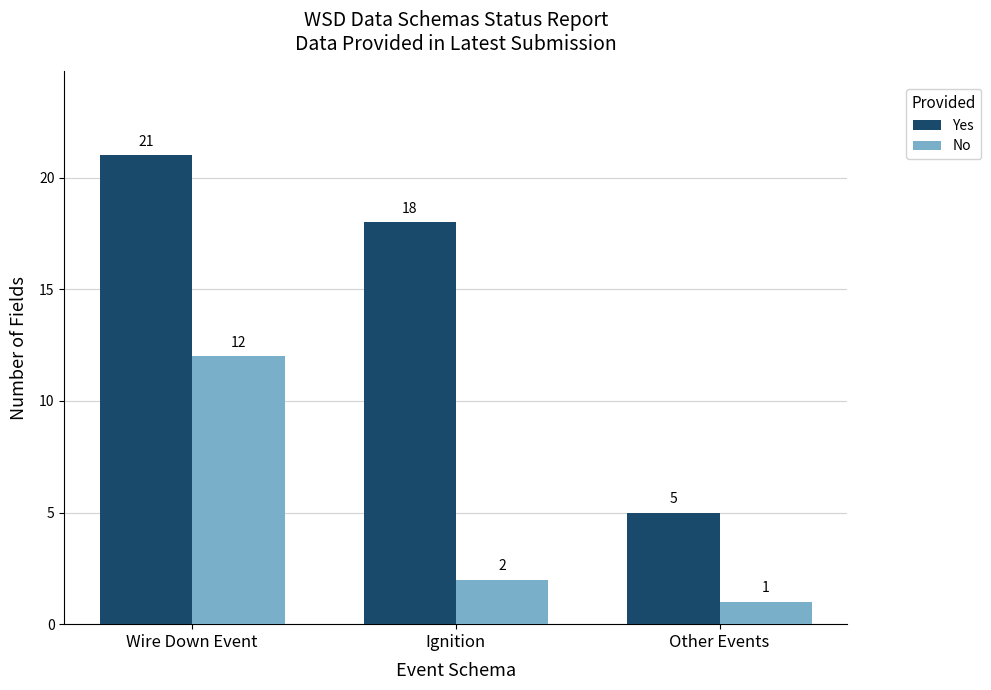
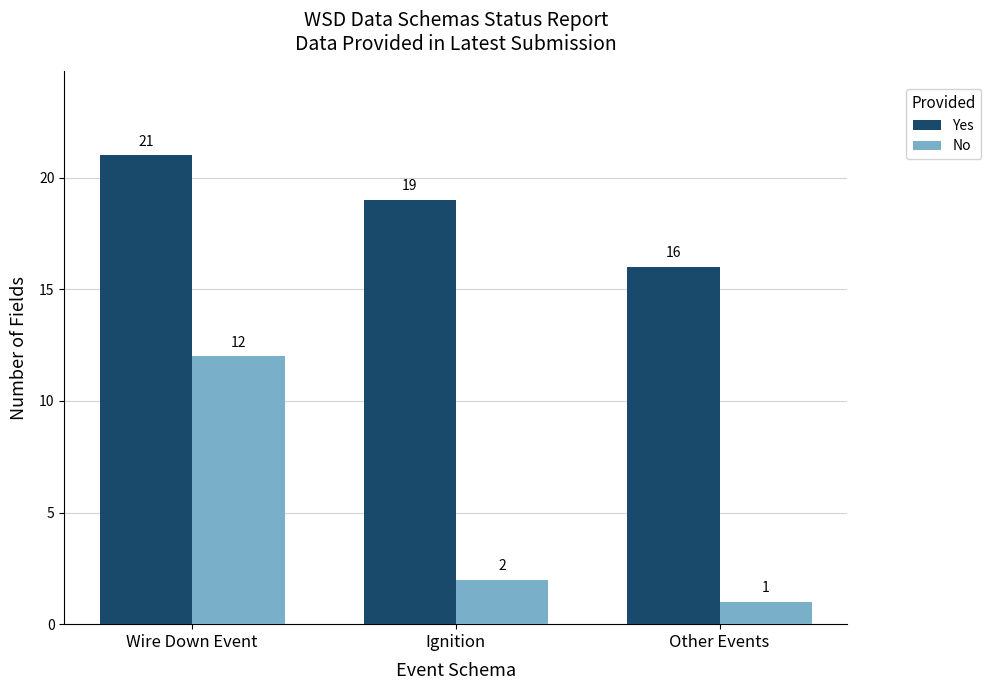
  {
    "Yes": {
      "Wire Down Event": 21,
-     "Ignition": 18,
-     "Other Events": 5
+     "Ignition": 19,
+     "Other Events": 16
    },
    "No": {
      "Wire Down Event": 12,
      "Ignition": 2,
      "Other Events": 1
    }
  }
